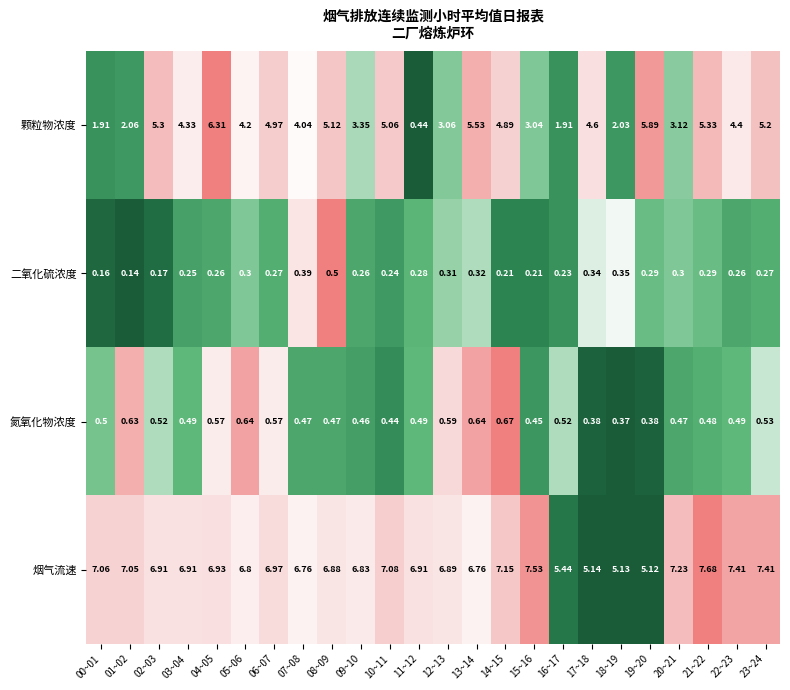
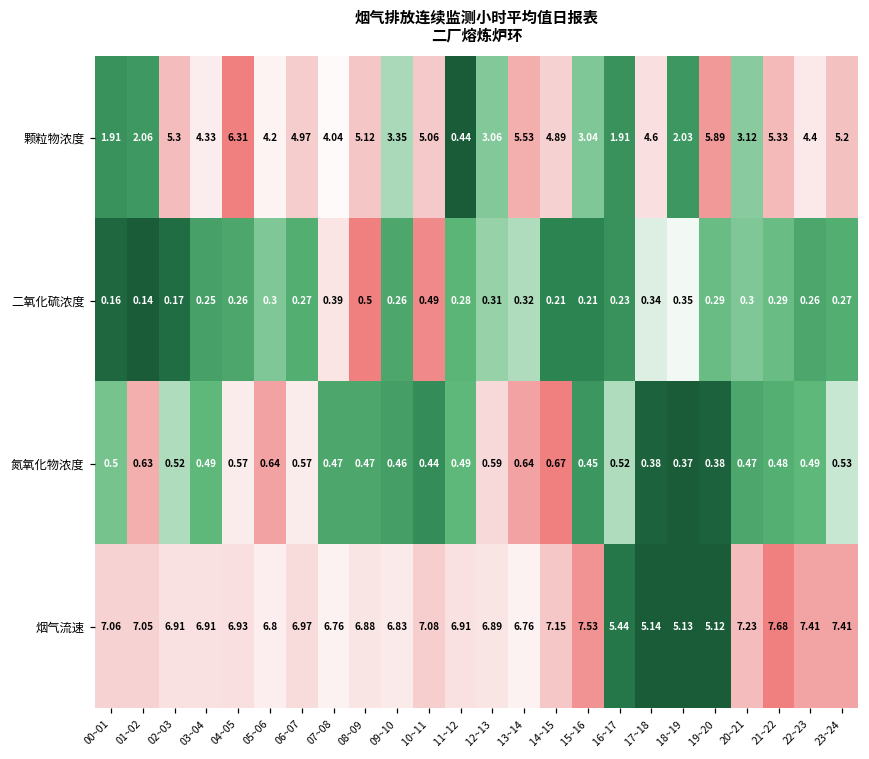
  {
    "颗粒物浓度": {
      "00~01": 1.91,
      "01~02": 2.06,
      "02~03": 5.3,
      "03~04": 4.33,
      "04~05": 6.31,
      "05~06": 4.2,
      "06~07": 4.97,
      "07~08": 4.04,
      "08~09": 5.12,
      "09~10": 3.35,
      "10~11": 5.06,
      "11~12": 0.44,
      "12~13": 3.06,
      "13~14": 5.53,
      "14~15": 4.89,
      "15~16": 3.04,
      "16~17": 1.91,
      "17~18": 4.6,
      "18~19": 2.03,
      "19~20": 5.89,
      "20~21": 3.12,
      "21~22": 5.33,
      "22~23": 4.4,
      "23~24": 5.2
    },
    "二氧化硫浓度": {
      "00~01": 0.16,
      "01~02": 0.14,
      "02~03": 0.17,
      "03~04": 0.25,
      "04~05": 0.26,
      "05~06": 0.3,
      "06~07": 0.27,
      "07~08": 0.39,
      "08~09": 0.5,
      "09~10": 0.26,
-     "10~11": 0.24,
+     "10~11": 0.49,
      "11~12": 0.28,
      "12~13": 0.31,
      "13~14": 0.32,
      "14~15": 0.21,
      "15~16": 0.21,
      "16~17": 0.23,
      "17~18": 0.34,
      "18~19": 0.35,
      "19~20": 0.29,
      "20~21": 0.3,
      "21~22": 0.29,
      "22~23": 0.26,
      "23~24": 0.27
    },
    "氮氧化物浓度": {
      "00~01": 0.5,
      "01~02": 0.63,
      "02~03": 0.52,
      "03~04": 0.49,
      "04~05": 0.57,
      "05~06": 0.64,
      "06~07": 0.57,
      "07~08": 0.47,
      "08~09": 0.47,
      "09~10": 0.46,
      "10~11": 0.44,
      "11~12": 0.49,
      "12~13": 0.59,
      "13~14": 0.64,
      "14~15": 0.67,
      "15~16": 0.45,
      "16~17": 0.52,
      "17~18": 0.38,
      "18~19": 0.37,
      "19~20": 0.38,
      "20~21": 0.47,
      "21~22": 0.48,
      "22~23": 0.49,
      "23~24": 0.53
    },
    "烟气流速": {
      "00~01": 7.06,
      "01~02": 7.05,
      "02~03": 6.91,
      "03~04": 6.91,
      "04~05": 6.93,
      "05~06": 6.8,
      "06~07": 6.97,
      "07~08": 6.76,
      "08~09": 6.88,
      "09~10": 6.83,
      "10~11": 7.08,
      "11~12": 6.91,
      "12~13": 6.89,
      "13~14": 6.76,
      "14~15": 7.15,
      "15~16": 7.53,
      "16~17": 5.44,
      "17~18": 5.14,
      "18~19": 5.13,
      "19~20": 5.12,
      "20~21": 7.23,
      "21~22": 7.68,
      "22~23": 7.41,
      "23~24": 7.41
    }
  }
